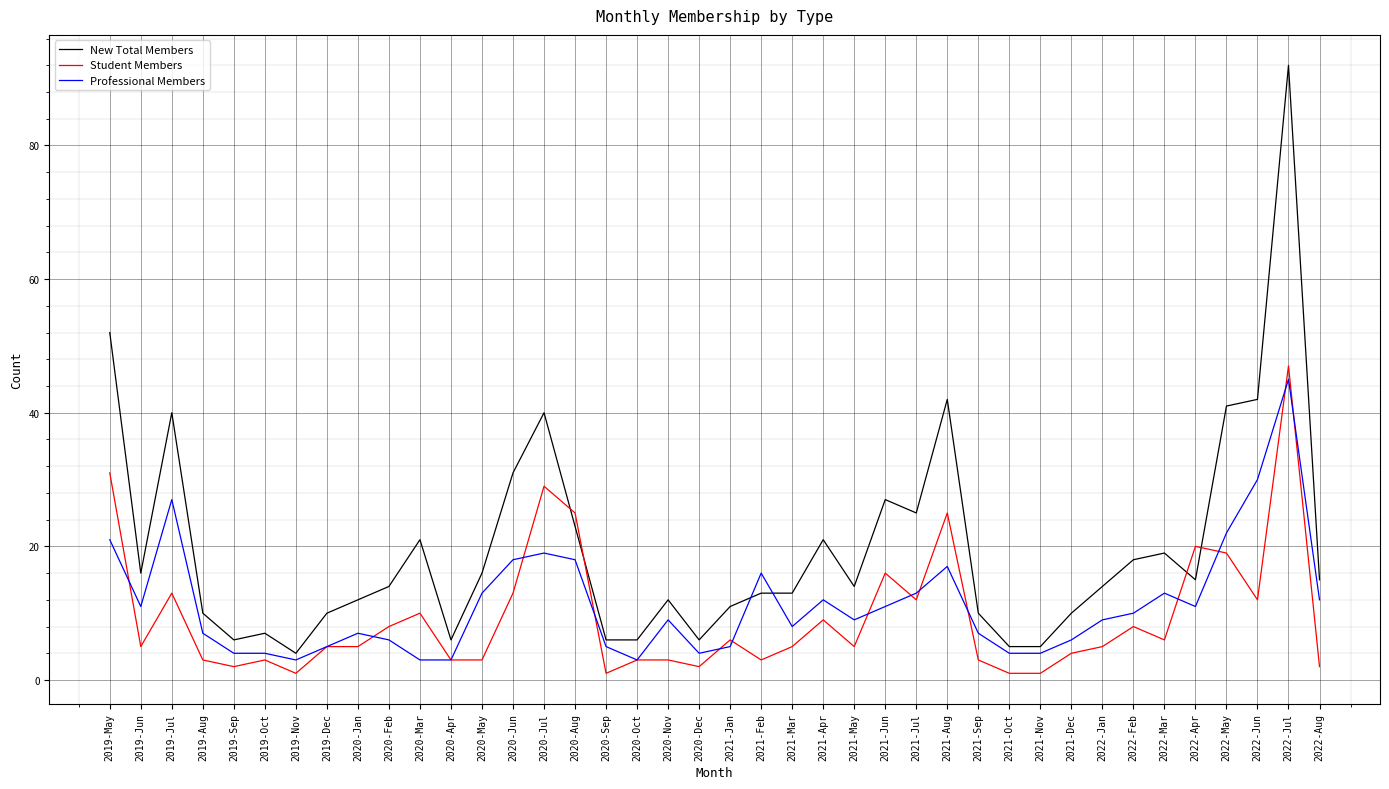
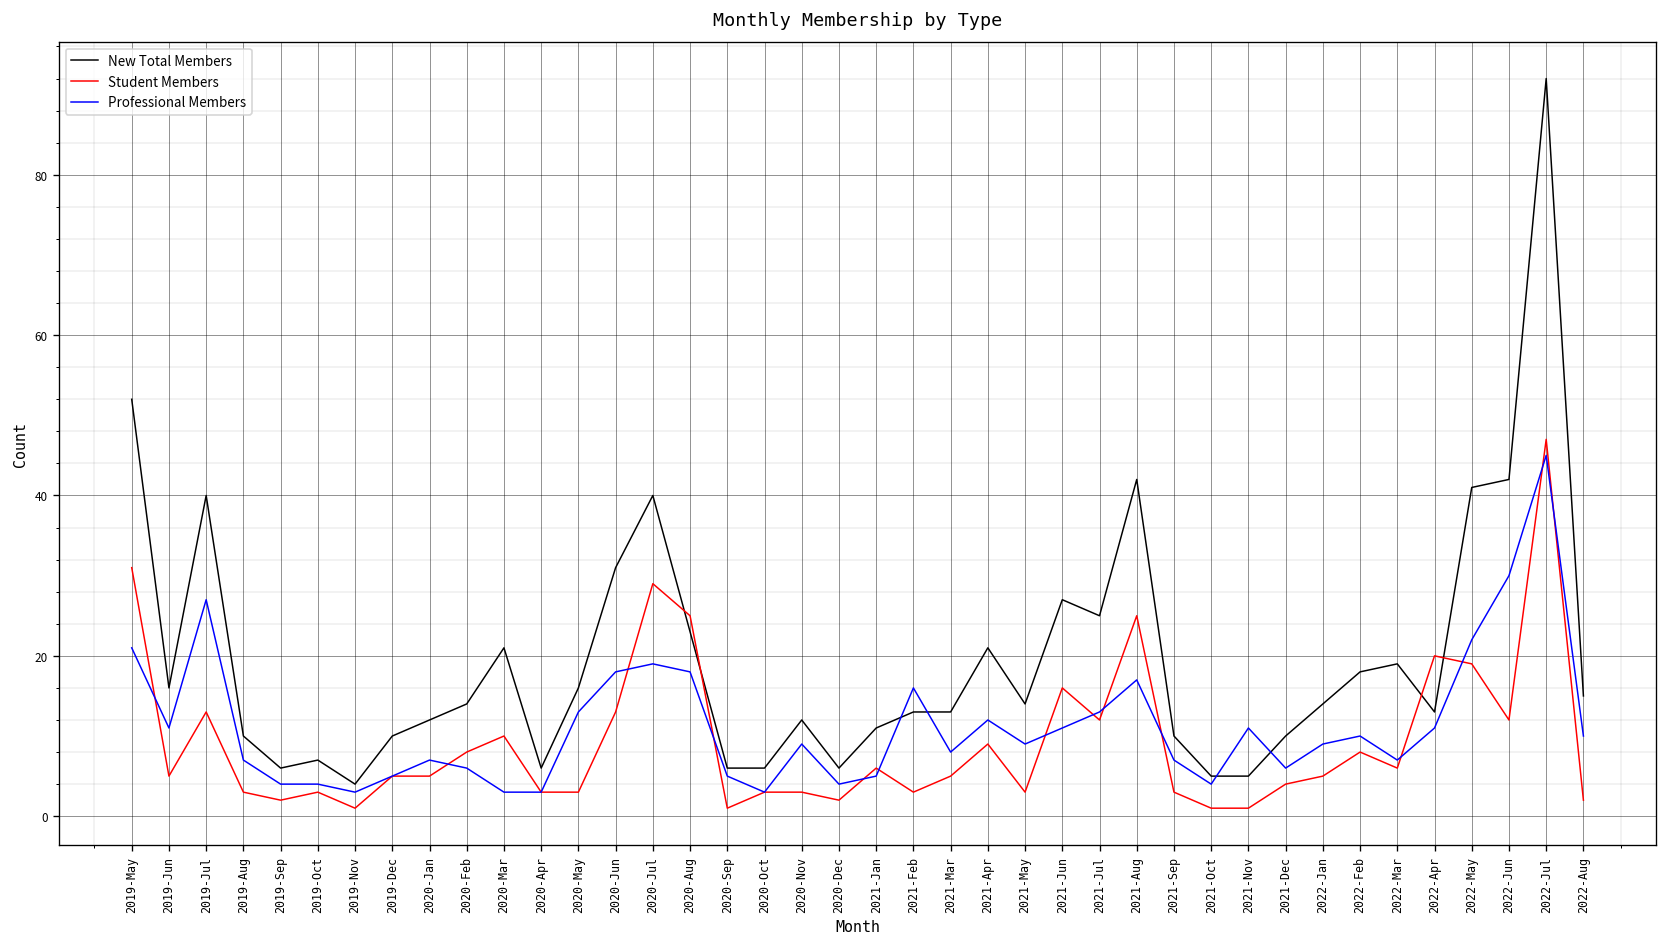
  {
    "New Total Members": {
      "2019-May": 52,
      "2019-Jun": 16,
      "2019-Jul": 40,
      "2019-Aug": 10,
      "2019-Sep": 6,
      "2019-Oct": 7,
      "2019-Nov": 4,
      "2019-Dec": 10,
      "2020-Jan": 12,
      "2020-Feb": 14,
      "2020-Mar": 21,
      "2020-Apr": 6,
      "2020-May": 16,
      "2020-Jun": 31,
      "2020-Jul": 40,
      "2020-Aug": 23,
      "2020-Sep": 6,
      "2020-Oct": 6,
      "2020-Nov": 12,
      "2020-Dec": 6,
      "2021-Jan": 11,
      "2021-Feb": 13,
      "2021-Mar": 13,
      "2021-Apr": 21,
      "2021-May": 14,
      "2021-Jun": 27,
      "2021-Jul": 25,
      "2021-Aug": 42,
      "2021-Sep": 10,
      "2021-Oct": 5,
      "2021-Nov": 5,
      "2021-Dec": 10,
      "2022-Jan": 14,
      "2022-Feb": 18,
      "2022-Mar": 19,
-     "2022-Apr": 15,
+     "2022-Apr": 13,
      "2022-May": 41,
      "2022-Jun": 42,
      "2022-Jul": 92,
      "2022-Aug": 15
    },
    "Student Members": {
      "2019-May": 31,
      "2019-Jun": 5,
      "2019-Jul": 13,
      "2019-Aug": 3,
      "2019-Sep": 2,
      "2019-Oct": 3,
      "2019-Nov": 1,
      "2020-Jan": 5,
      "2020-Feb": 8,
      "2020-Mar": 10,
      "2020-May": 3,
      "2020-Jun": 13,
      "2020-Jul": 29,
      "2020-Aug": 25,
      "2020-Sep": 1,
      "2020-Nov": 3,
      "2020-Dec": 2,
      "2021-Jan": 6,
      "2021-Feb": 3,
      "2021-Mar": 5,
      "2021-Apr": 9,
-     "2021-May": 5,
+     "2021-May": 3,
      "2021-Jun": 16,
      "2021-Jul": 12,
      "2021-Aug": 25,
      "2021-Sep": 3,
      "2021-Oct": 1,
      "2021-Nov": 1,
      "2021-Dec": 4,
      "2022-Jan": 5,
      "2022-Feb": 8,
      "2022-Mar": 6,
      "2022-Apr": 20,
      "2022-May": 19,
      "2022-Jun": 12,
      "2022-Jul": 47,
      "2022-Aug": 2
    },
    "Professional Members": {
      "2019-May": 21,
      "2019-Jun": 11,
      "2019-Jul": 27,
      "2019-Aug": 7,
      "2019-Sep": 4,
      "2019-Oct": 4,
      "2019-Nov": 3,
      "2020-Jan": 7,
      "2020-Feb": 6,
      "2020-Mar": 3,
      "2020-May": 13,
      "2020-Jun": 18,
      "2020-Jul": 19,
      "2020-Aug": 18,
      "2020-Sep": 5,
      "2020-Nov": 9,
      "2020-Dec": 4,
      "2021-Jan": 5,
      "2021-Feb": 16,
      "2021-Mar": 8,
      "2021-Apr": 12,
      "2021-May": 9,
      "2021-Jun": 11,
      "2021-Jul": 13,
      "2021-Aug": 17,
      "2021-Sep": 7,
      "2021-Oct": 4,
-     "2021-Nov": 4,
+     "2021-Nov": 11,
      "2021-Dec": 6,
      "2022-Jan": 9,
      "2022-Feb": 10,
-     "2022-Mar": 13,
+     "2022-Mar": 7,
      "2022-Apr": 11,
      "2022-May": 22,
      "2022-Jun": 30,
      "2022-Jul": 45,
-     "2022-Aug": 12
+     "2022-Aug": 10
    }
  }
